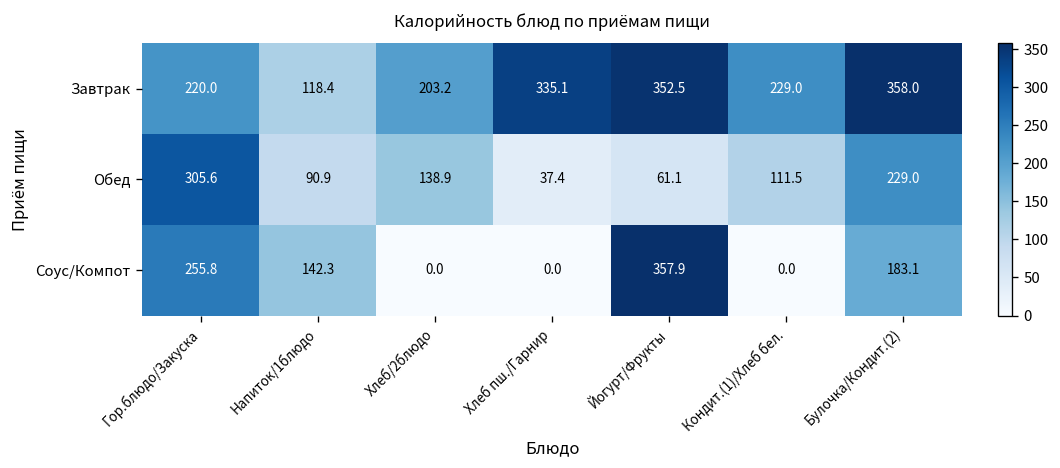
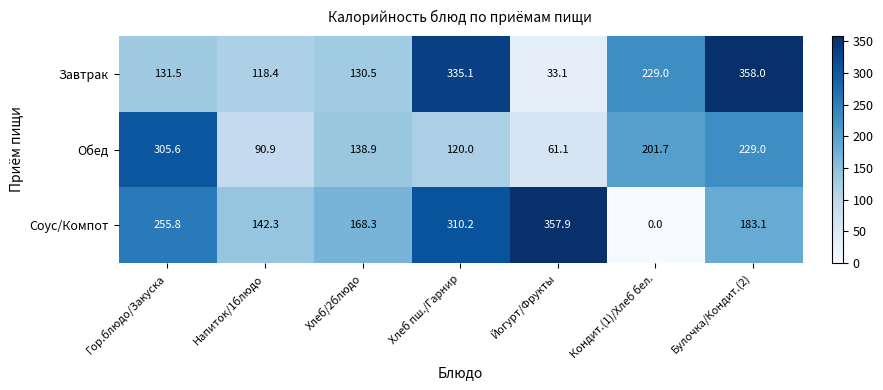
  {
    "Завтрак": {
-     "Гор.блюдо/Закуска": 220.0,
+     "Гор.блюдо/Закуска": 131.5,
      "Напиток/1блюдо": 118.4,
-     "Хлеб/2блюдо": 203.2,
+     "Хлеб/2блюдо": 130.5,
      "Хлеб пш./Гарнир": 335.1,
-     "Йогурт/Фрукты": 352.5,
+     "Йогурт/Фрукты": 33.1,
      "Кондит.(1)/Хлеб бел.": 229.0,
      "Булочка/Кондит.(2)": 358.0
    },
    "Обед": {
      "Гор.блюдо/Закуска": 305.6,
      "Напиток/1блюдо": 90.9,
      "Хлеб/2блюдо": 138.9,
-     "Хлеб пш./Гарнир": 37.4,
+     "Хлеб пш./Гарнир": 120.0,
      "Йогурт/Фрукты": 61.1,
-     "Кондит.(1)/Хлеб бел.": 111.5,
+     "Кондит.(1)/Хлеб бел.": 201.7,
      "Булочка/Кондит.(2)": 229.0
    },
    "Соус/Компот": {
      "Гор.блюдо/Закуска": 255.8,
      "Напиток/1блюдо": 142.3,
-     "Хлеб/2блюдо": 0.0,
-     "Хлеб пш./Гарнир": 0.0,
+     "Хлеб/2блюдо": 168.3,
+     "Хлеб пш./Гарнир": 310.2,
      "Йогурт/Фрукты": 357.9,
      "Кондит.(1)/Хлеб бел.": 0.0,
      "Булочка/Кондит.(2)": 183.1
    }
  }
